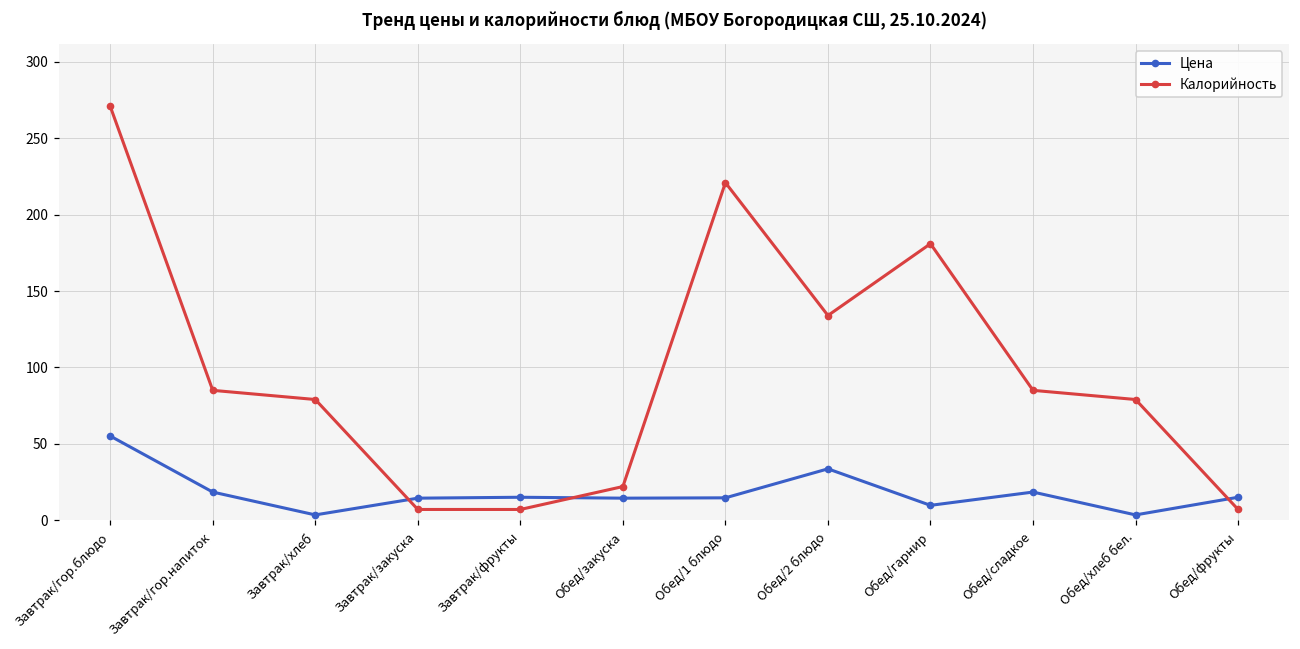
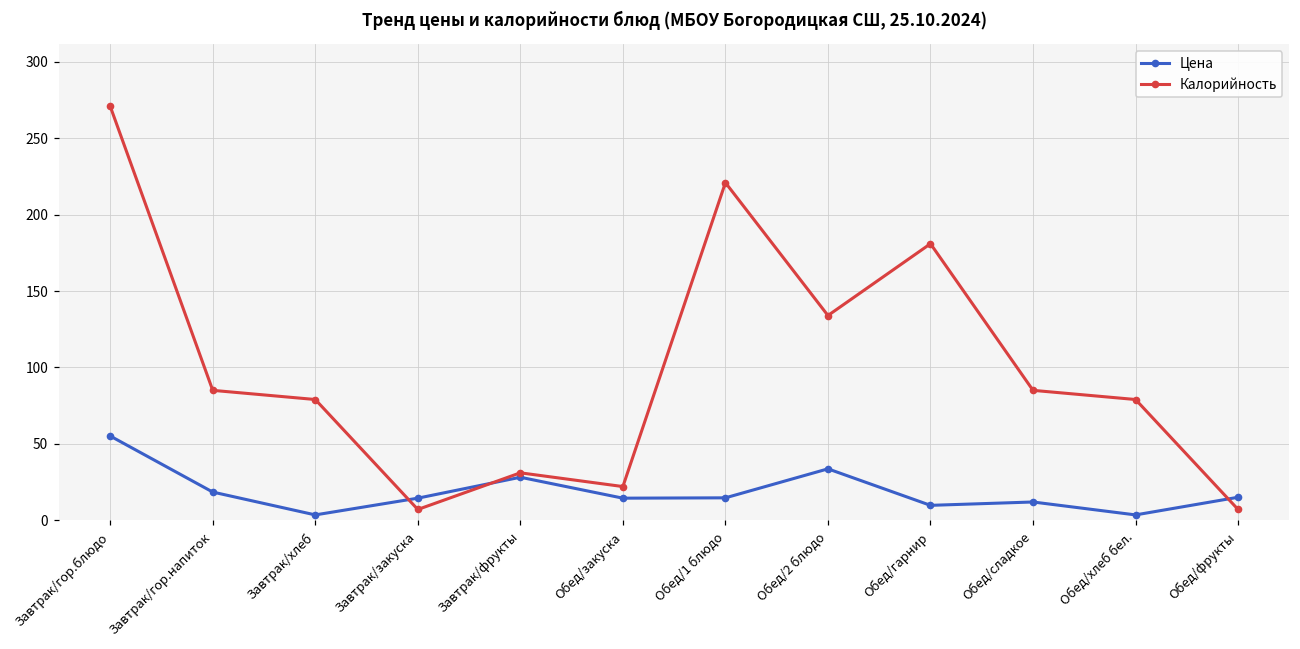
  {
    "Цена": {
      "Завтрак/гор.блюдо": 55,
      "Завтрак/гор.напиток": 18,
      "Завтрак/хлеб": 3,
      "Завтрак/закуска": 14,
-     "Завтрак/фрукты": 15,
+     "Завтрак/фрукты": 28,
      "Обед/закуска": 14,
      "Обед/1 блюдо": 15,
      "Обед/2 блюдо": 34,
      "Обед/гарнир": 10,
-     "Обед/сладкое": 18,
+     "Обед/сладкое": 12,
      "Обед/хлеб бел.": 3,
      "Обед/фрукты": 15
    },
    "Калорийность": {
      "Завтрак/гор.блюдо": 271,
      "Завтрак/гор.напиток": 85,
      "Завтрак/хлеб": 79,
      "Завтрак/закуска": 7,
-     "Завтрак/фрукты": 7,
+     "Завтрак/фрукты": 31,
      "Обед/закуска": 22,
      "Обед/1 блюдо": 221,
      "Обед/2 блюдо": 134,
      "Обед/гарнир": 181,
      "Обед/сладкое": 85,
      "Обед/хлеб бел.": 79,
      "Обед/фрукты": 7
    }
  }
